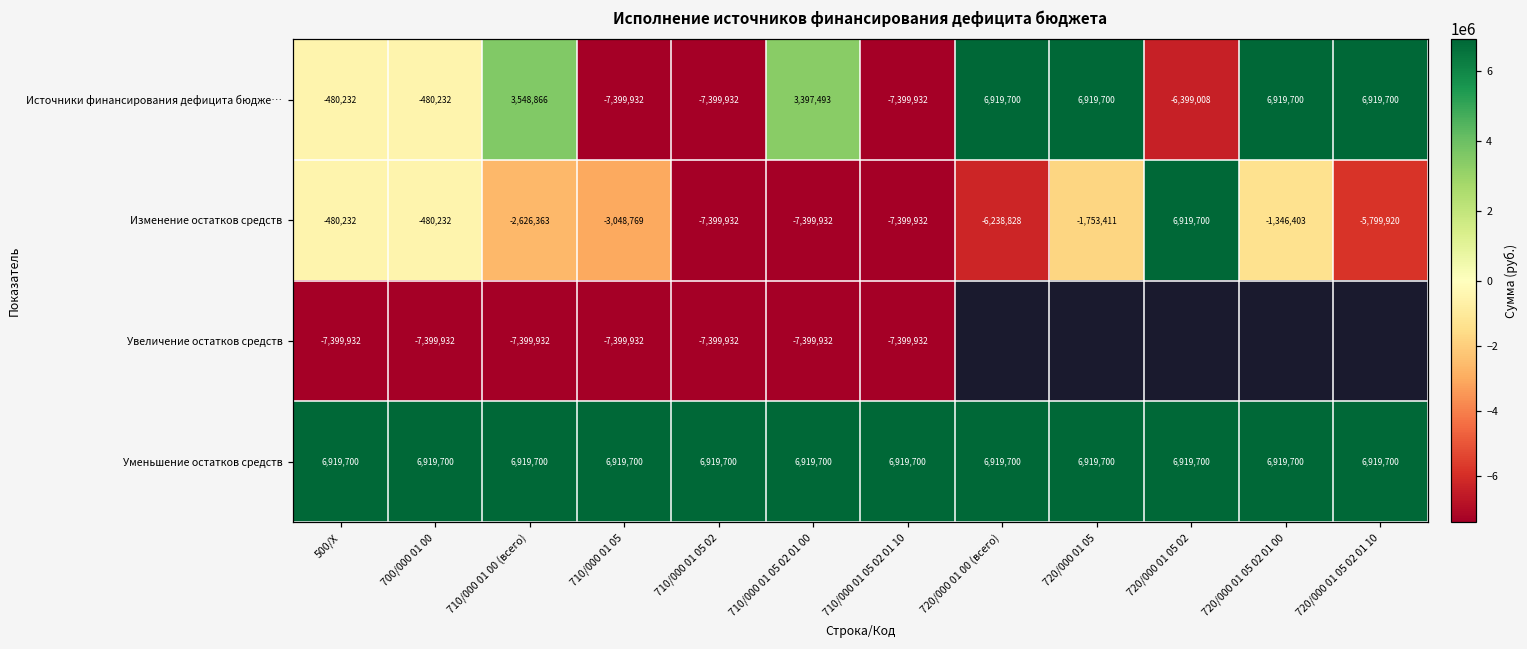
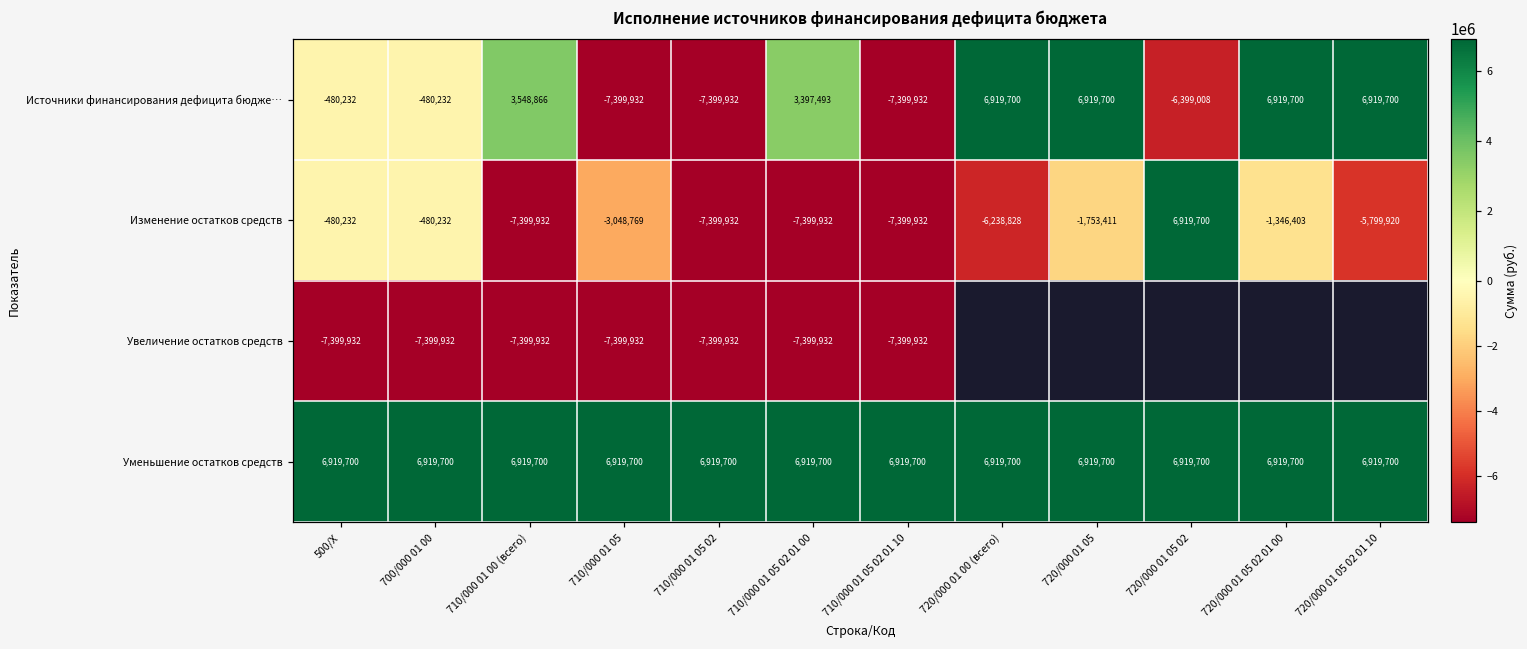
  {
    "Источники финансирования дефицита бюдже…": {
      "500/Х": "-480,232",
      "700/000 01 00": "-480,232",
      "710/000 01 00 (всего)": "3,548,866",
      "710/000 01 05": "-7,399,932",
      "710/000 01 05 02": "-7,399,932",
      "710/000 01 05 02 01 00": "3,397,493",
      "710/000 01 05 02 01 10": "-7,399,932",
      "720/000 01 00 (всего)": "6,919,700",
      "720/000 01 05": "6,919,700",
      "720/000 01 05 02": "-6,399,008",
      "720/000 01 05 02 01 00": "6,919,700",
      "720/000 01 05 02 01 10": "6,919,700"
    },
    "Изменение остатков средств": {
      "500/Х": "-480,232",
      "700/000 01 00": "-480,232",
-     "710/000 01 00 (всего)": "-2,626,363",
+     "710/000 01 00 (всего)": "-7,399,932",
      "710/000 01 05": "-3,048,769",
      "710/000 01 05 02": "-7,399,932",
      "710/000 01 05 02 01 00": "-7,399,932",
      "710/000 01 05 02 01 10": "-7,399,932",
      "720/000 01 00 (всего)": "-6,238,828",
      "720/000 01 05": "-1,753,411",
      "720/000 01 05 02": "6,919,700",
      "720/000 01 05 02 01 00": "-1,346,403",
      "720/000 01 05 02 01 10": "-5,799,920"
    },
    "Увеличение остатков средств": {
      "500/Х": "-7,399,932",
      "700/000 01 00": "-7,399,932",
      "710/000 01 00 (всего)": "-7,399,932",
      "710/000 01 05": "-7,399,932",
      "710/000 01 05 02": "-7,399,932",
      "710/000 01 05 02 01 00": "-7,399,932",
      "710/000 01 05 02 01 10": "-7,399,932"
    },
    "Уменьшение остатков средств": {
      "500/Х": "6,919,700",
      "700/000 01 00": "6,919,700",
      "710/000 01 00 (всего)": "6,919,700",
      "710/000 01 05": "6,919,700",
      "710/000 01 05 02": "6,919,700",
      "710/000 01 05 02 01 00": "6,919,700",
      "710/000 01 05 02 01 10": "6,919,700",
      "720/000 01 00 (всего)": "6,919,700",
      "720/000 01 05": "6,919,700",
      "720/000 01 05 02": "6,919,700",
      "720/000 01 05 02 01 00": "6,919,700",
      "720/000 01 05 02 01 10": "6,919,700"
    }
  }
